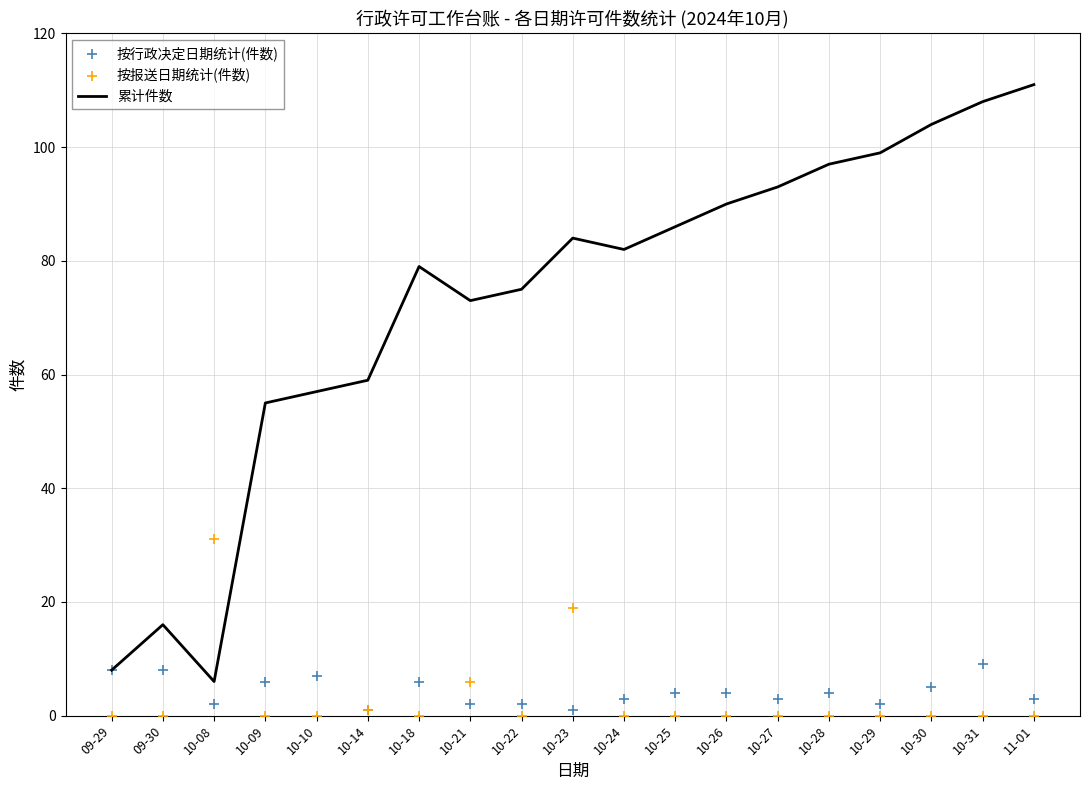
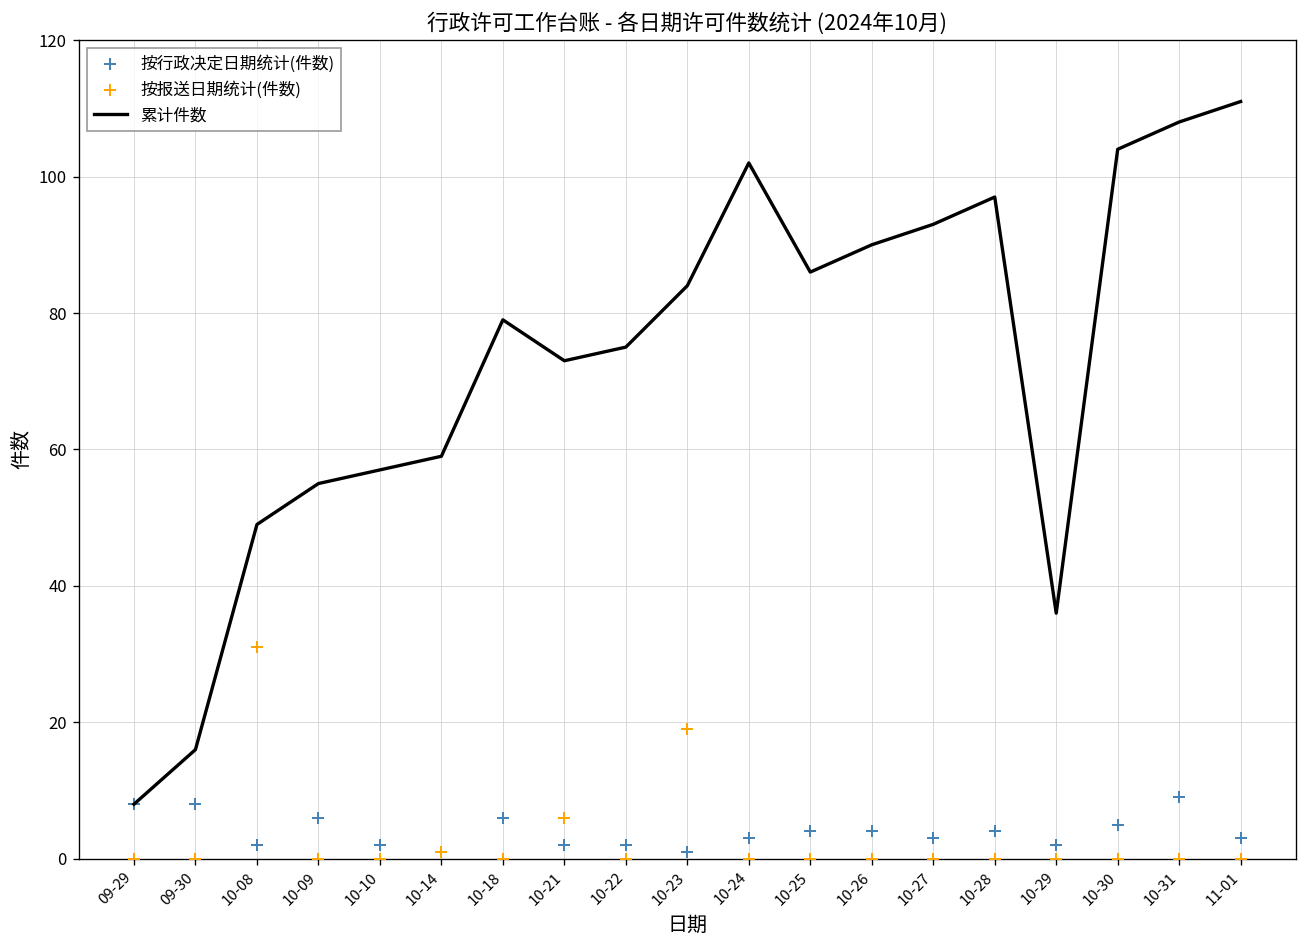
  {
    "累计件数": {
      "09-30": 16,
-     "10-08": 6,
+     "10-08": 49,
      "10-09": 55,
      "10-10": 57,
      "10-14": 59,
      "10-18": 79,
      "10-21": 73,
      "10-22": 75,
      "10-23": 84,
-     "10-24": 82,
+     "10-24": 102,
      "10-25": 86,
      "10-26": 90,
      "10-27": 93,
      "10-28": 97,
-     "10-29": 99,
+     "10-29": 36,
      "10-30": 104,
      "10-31": 108,
      "11-01": 111
    },
    "按行政决定日期统计(件数)": {
-     "10-10": 7
+     "10-10": 2
    }
  }
